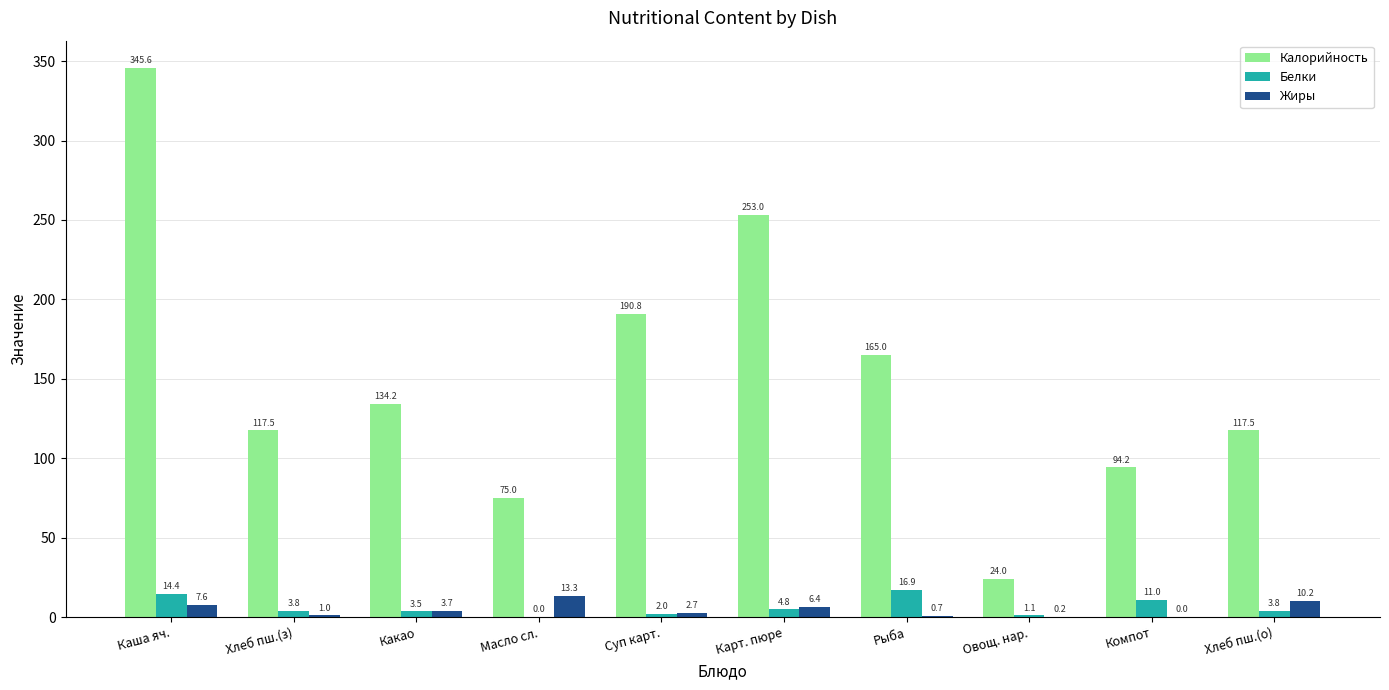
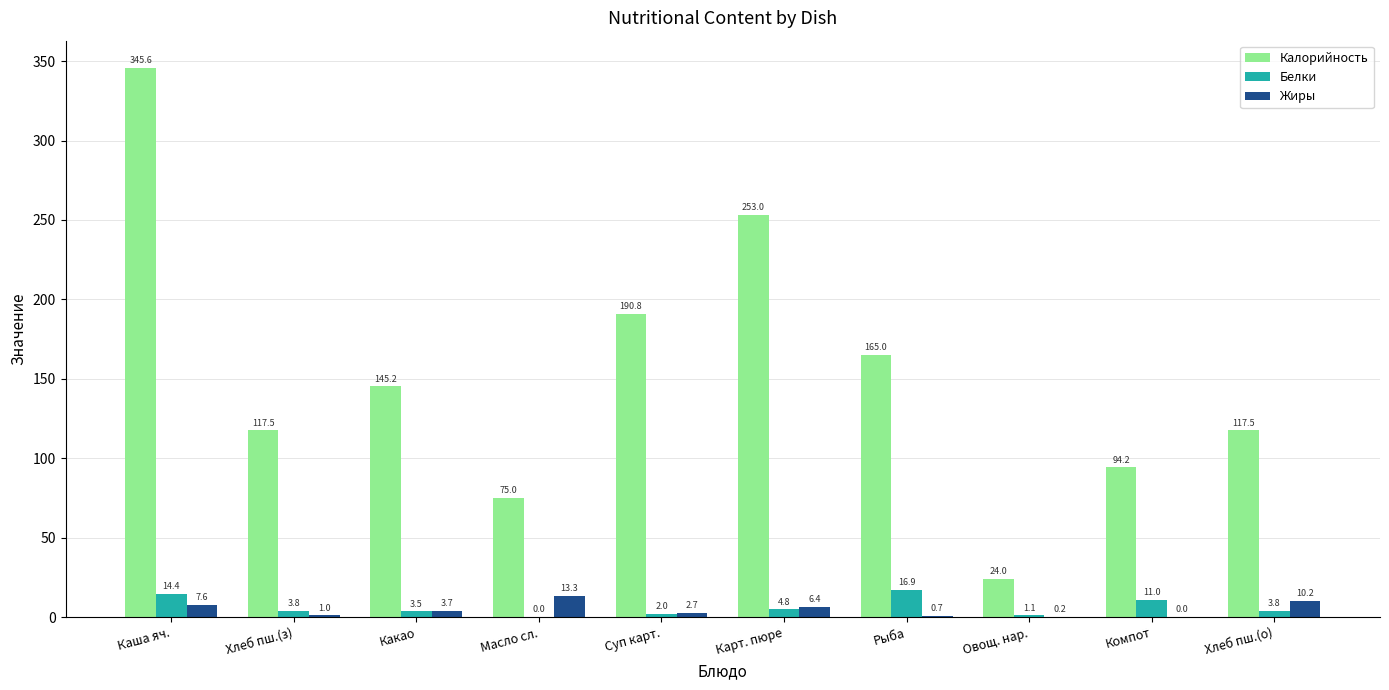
  {
    "Калорийность": {
      "Каша яч.": 345.6,
      "Хлеб пш.(з)": 117.5,
-     "Какао": 134.2,
+     "Какао": 145.2,
      "Масло сл.": 75.0,
      "Суп карт.": 190.8,
      "Карт. пюре": 253.0,
      "Рыба": 165.0,
      "Овощ. нар.": 24.0,
      "Компот": 94.2,
      "Хлеб пш.(о)": 117.5
    },
    "Белки": {
      "Каша яч.": 14.4,
      "Хлеб пш.(з)": 3.8,
      "Какао": 3.5,
      "Масло сл.": 0.0,
      "Суп карт.": 2.0,
      "Карт. пюре": 4.8,
      "Рыба": 16.9,
      "Овощ. нар.": 1.1,
      "Компот": 11.0,
      "Хлеб пш.(о)": 3.8
    },
    "Жиры": {
      "Каша яч.": 7.6,
      "Хлеб пш.(з)": 1.0,
      "Какао": 3.7,
      "Масло сл.": 13.3,
      "Суп карт.": 2.7,
      "Карт. пюре": 6.4,
      "Рыба": 0.7,
      "Овощ. нар.": 0.2,
      "Компот": 0.0,
      "Хлеб пш.(о)": 10.2
    }
  }
